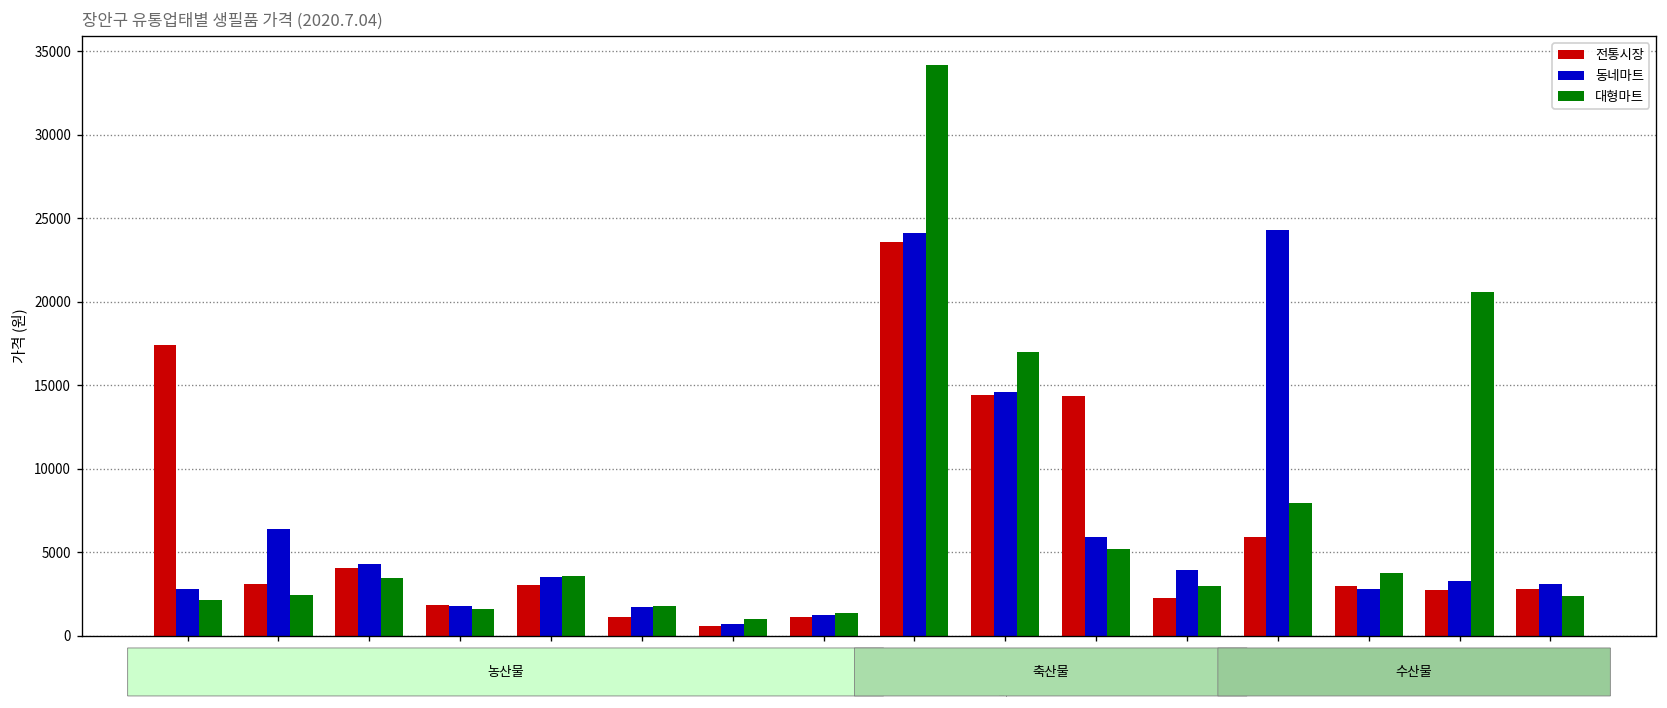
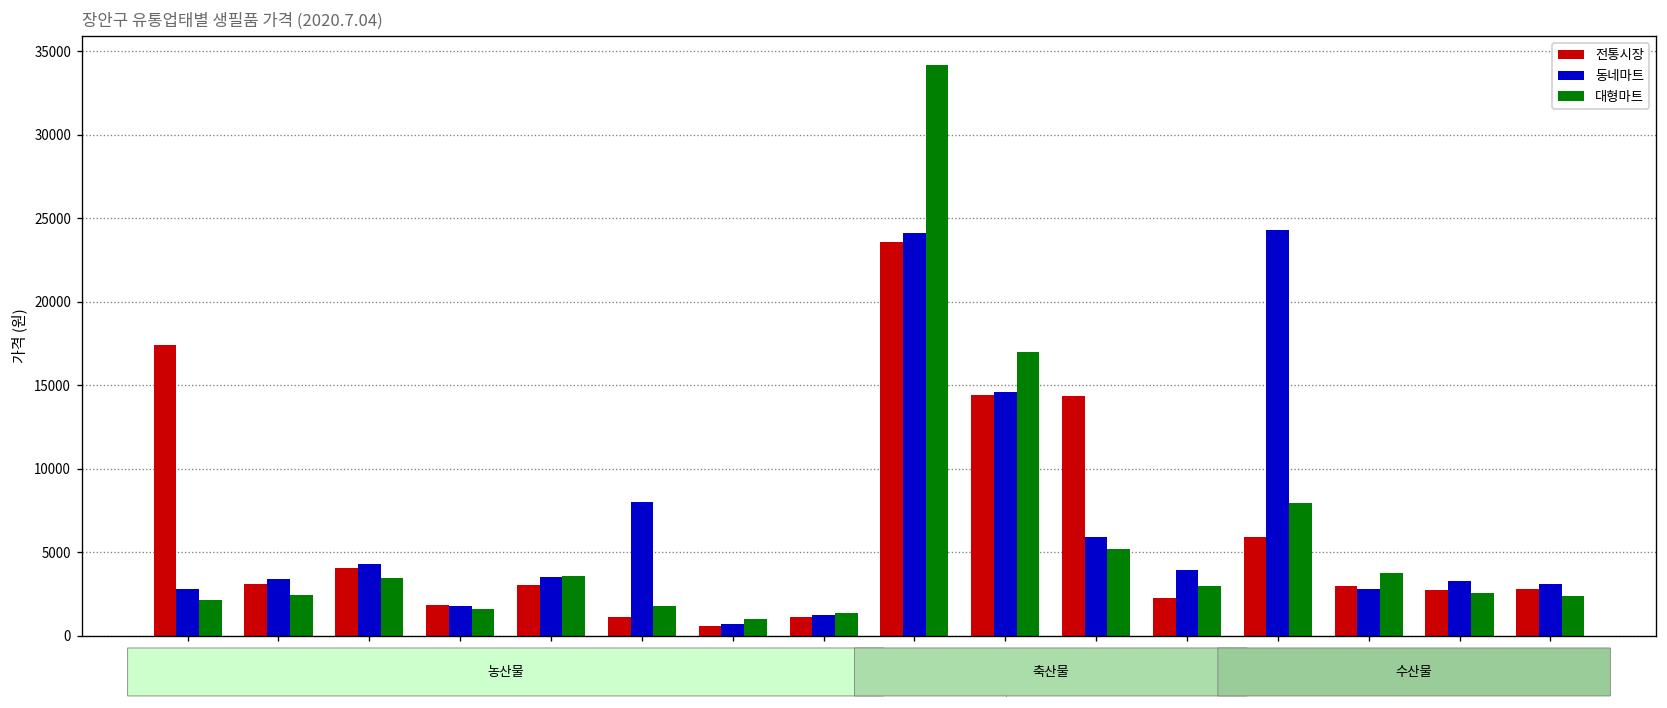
  {
    "전통시장": {
      "사과": 17400,
      "배": 3100,
      "배추": 4000,
      "무": 1900,
      "양파": 3100,
      "상추": 1200,
      "오이": 600,
      "호박": 1200,
      "쇠고기": 23600,
      "돼지고기": 14400,
      "닭고기": 14400,
      "달걀": 2300,
      "갈치": 5900,
      "동태": 3000,
      "오징어": 2800,
      "고등어": 2800
    },
    "동네마트": {
      "사과": 2800,
-     "배": 6400,
+     "배": 3400,
      "배추": 4300,
      "무": 1800,
      "양파": 3500,
-     "상추": 1700,
+     "상추": 8000,
      "오이": 700,
      "호박": 1300,
      "쇠고기": 24100,
      "돼지고기": 14600,
      "닭고기": 5900,
      "달걀": 3900,
      "갈치": 24300,
      "동태": 2800,
      "오징어": 3300,
      "고등어": 3100
    },
    "대형마트": {
      "사과": 2200,
      "배": 2400,
      "배추": 3500,
      "무": 1600,
      "양파": 3600,
      "상추": 1800,
      "오이": 1000,
      "호박": 1400,
      "쇠고기": 34200,
      "돼지고기": 17000,
      "닭고기": 5200,
      "달걀": 3000,
      "갈치": 7900,
      "동태": 3700,
-     "오징어": 20600,
+     "오징어": 2600,
      "고등어": 2400
    }
  }
